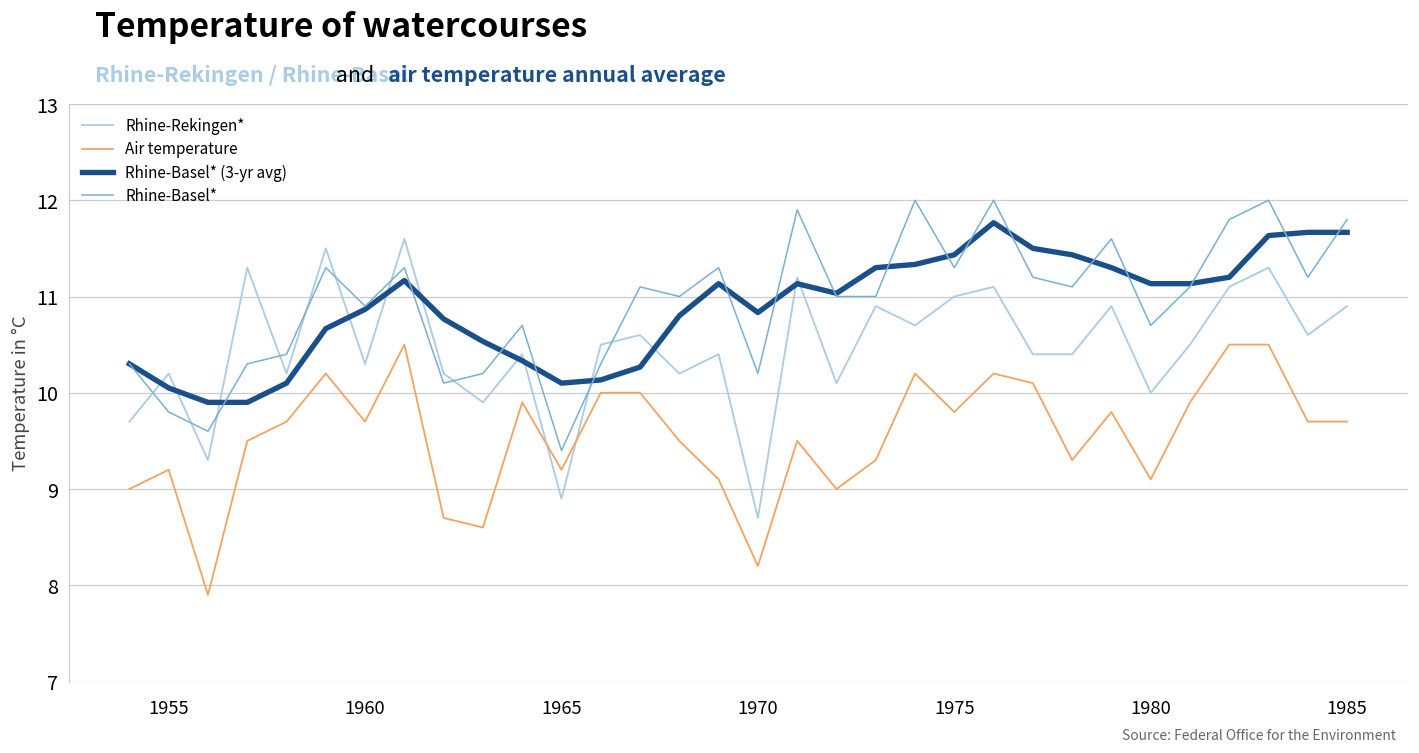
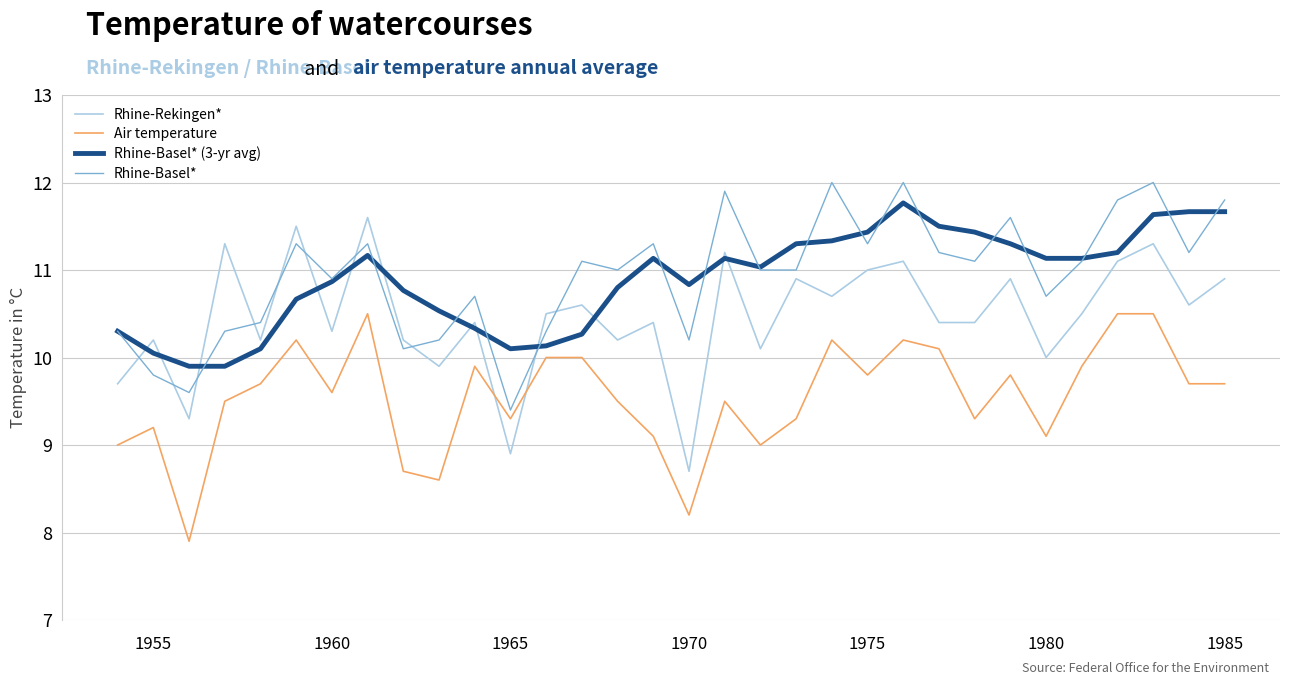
  {
    "Air temperature": {
      "1955": 9.2,
-     "1960": 9.7,
-     "1965": 9.2,
+     "1960": 9.6,
+     "1965": 9.3,
      "1970": 8.2,
      "1975": 9.8,
      "1980": 9.1,
      "1985": 9.7
    },
    "Rhine-Basel* (3-yr avg)": {
      "1955": 10.1,
      "1960": 10.9,
      "1965": 10.1,
      "1970": 10.8,
      "1975": 11.4,
      "1980": 11.1,
      "1985": 11.7
    }
  }
